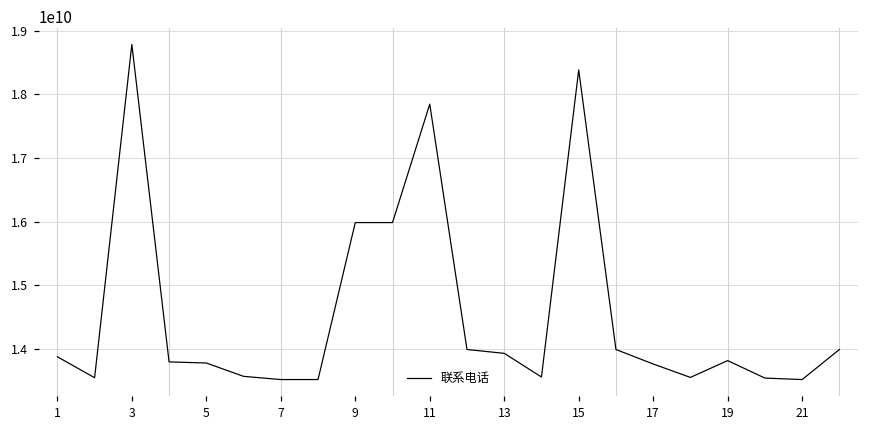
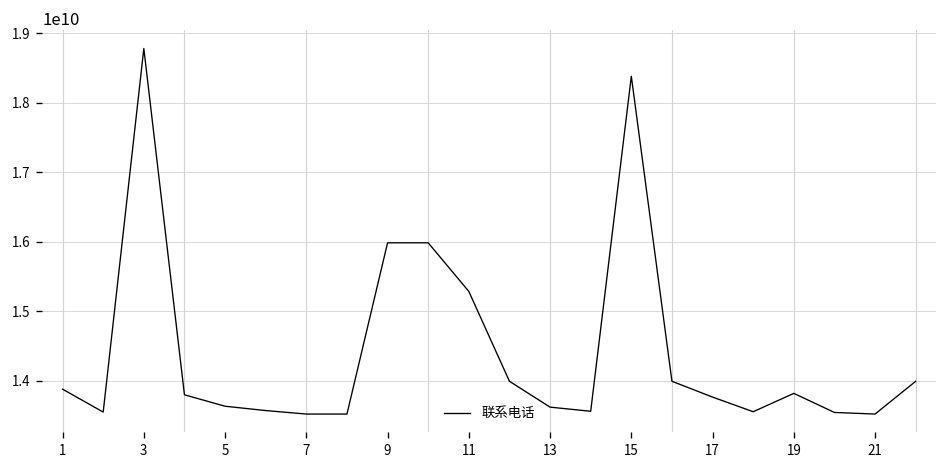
  {
    "1": 13900000000,
    "3": 18800000000,
-   "5": 13800000000,
+   "5": 13600000000,
    "7": 13500000000,
    "9": 16000000000,
-   "11": 17800000000,
-   "13": 13900000000,
+   "11": 15300000000,
+   "13": 13600000000,
    "15": 18400000000,
    "17": 13800000000,
    "19": 13800000000,
    "21": 13500000000
  }
